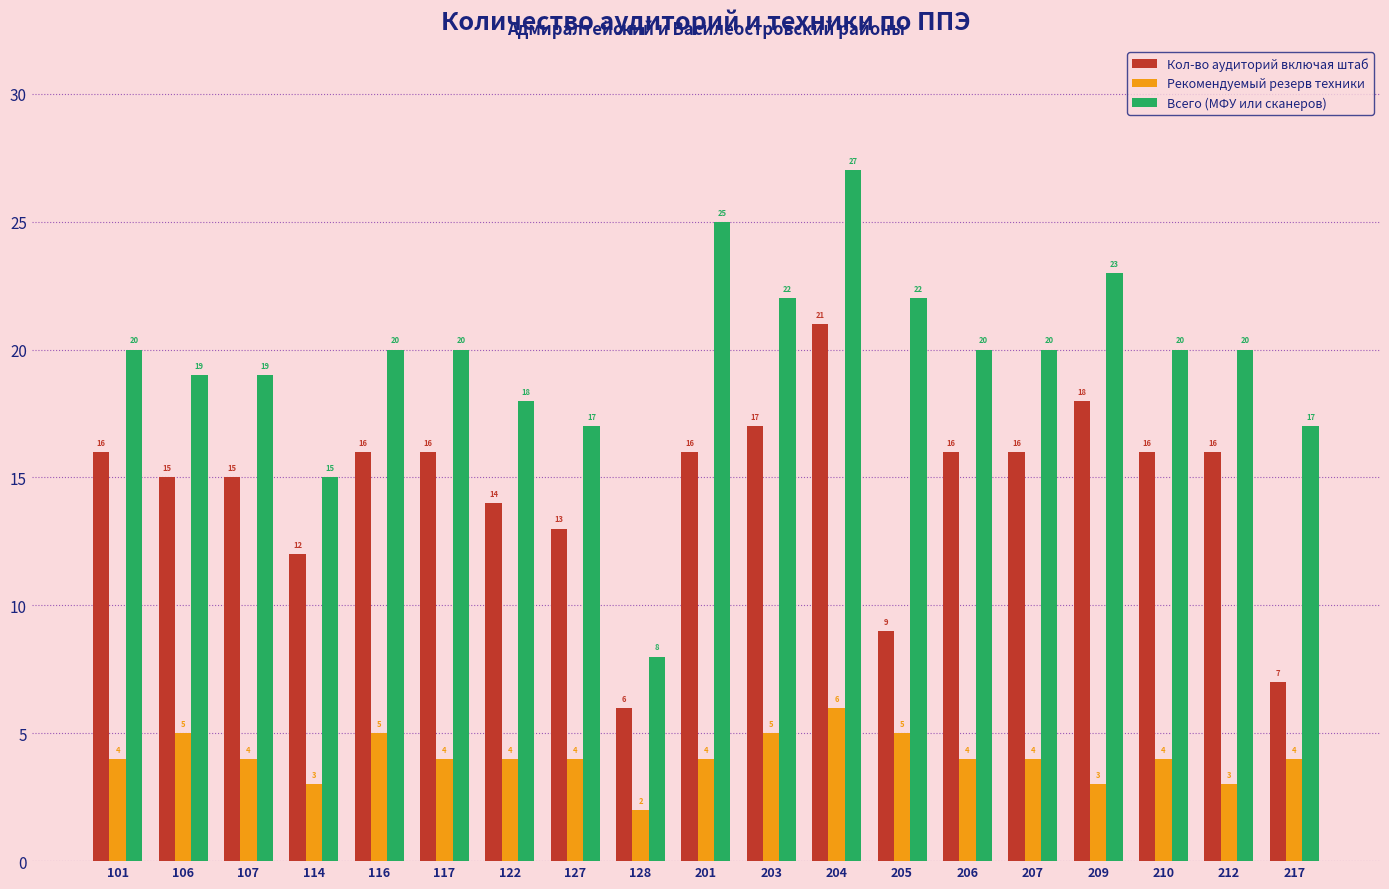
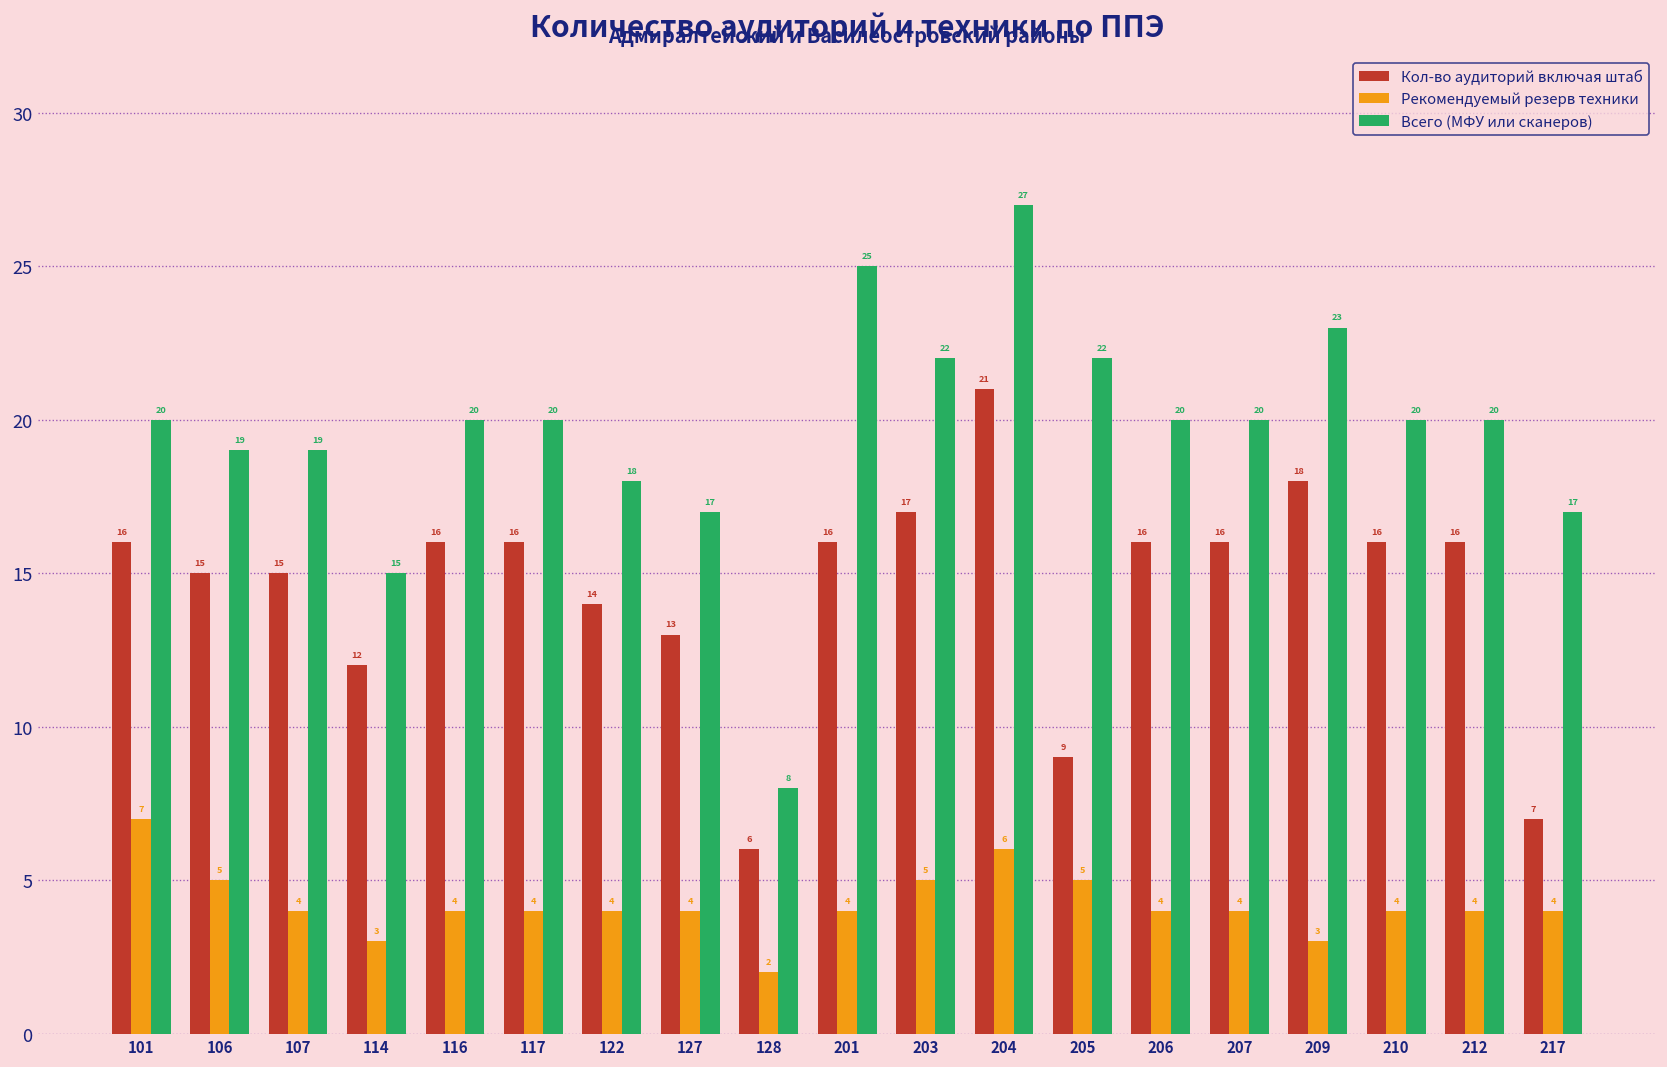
  {
    "Кол-во аудиторий включая штаб": {
      "101": 16,
      "106": 15,
      "107": 15,
      "114": 12,
      "116": 16,
      "117": 16,
      "122": 14,
      "127": 13,
      "128": 6,
      "201": 16,
      "203": 17,
      "204": 21,
      "205": 9,
      "206": 16,
      "207": 16,
      "209": 18,
      "210": 16,
      "212": 16,
      "217": 7
    },
    "Рекомендуемый резерв техники": {
-     "101": 4,
+     "101": 7,
      "106": 5,
      "107": 4,
      "114": 3,
-     "116": 5,
+     "116": 4,
      "117": 4,
      "122": 4,
      "127": 4,
      "128": 2,
      "201": 4,
      "203": 5,
      "204": 6,
      "205": 5,
      "206": 4,
      "207": 4,
      "209": 3,
      "210": 4,
-     "212": 3,
+     "212": 4,
      "217": 4
    },
    "Всего (МФУ или сканеров)": {
      "101": 20,
      "106": 19,
      "107": 19,
      "114": 15,
      "116": 20,
      "117": 20,
      "122": 18,
      "127": 17,
      "128": 8,
      "201": 25,
      "203": 22,
      "204": 27,
      "205": 22,
      "206": 20,
      "207": 20,
      "209": 23,
      "210": 20,
      "212": 20,
      "217": 17
    }
  }
